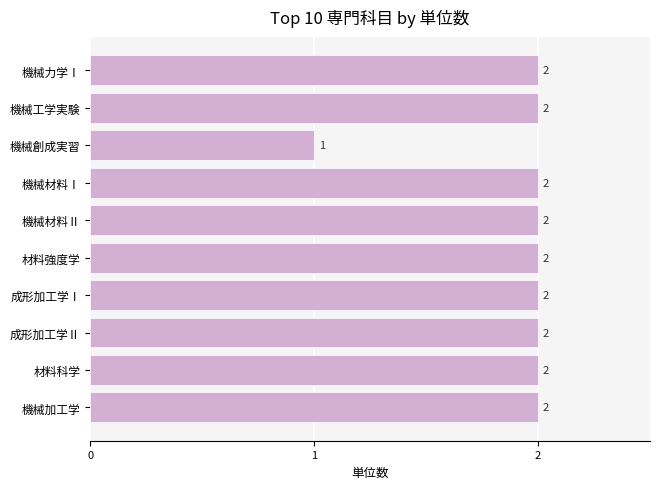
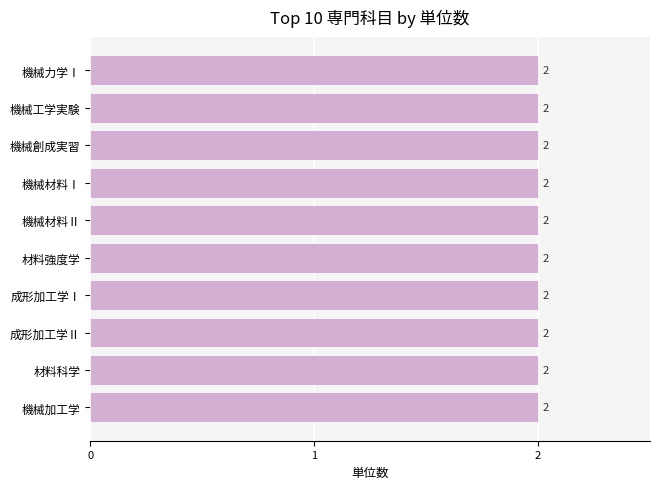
  {
    "機械力学Ⅰ": 2,
    "機械工学実験": 2,
-   "機械創成実習": 1,
+   "機械創成実習": 2,
    "機械材料Ⅰ": 2,
    "機械材料Ⅱ": 2,
    "材料強度学": 2,
    "成形加工学Ⅰ": 2,
    "成形加工学Ⅱ": 2,
    "材料科学": 2,
    "機械加工学": 2
  }
